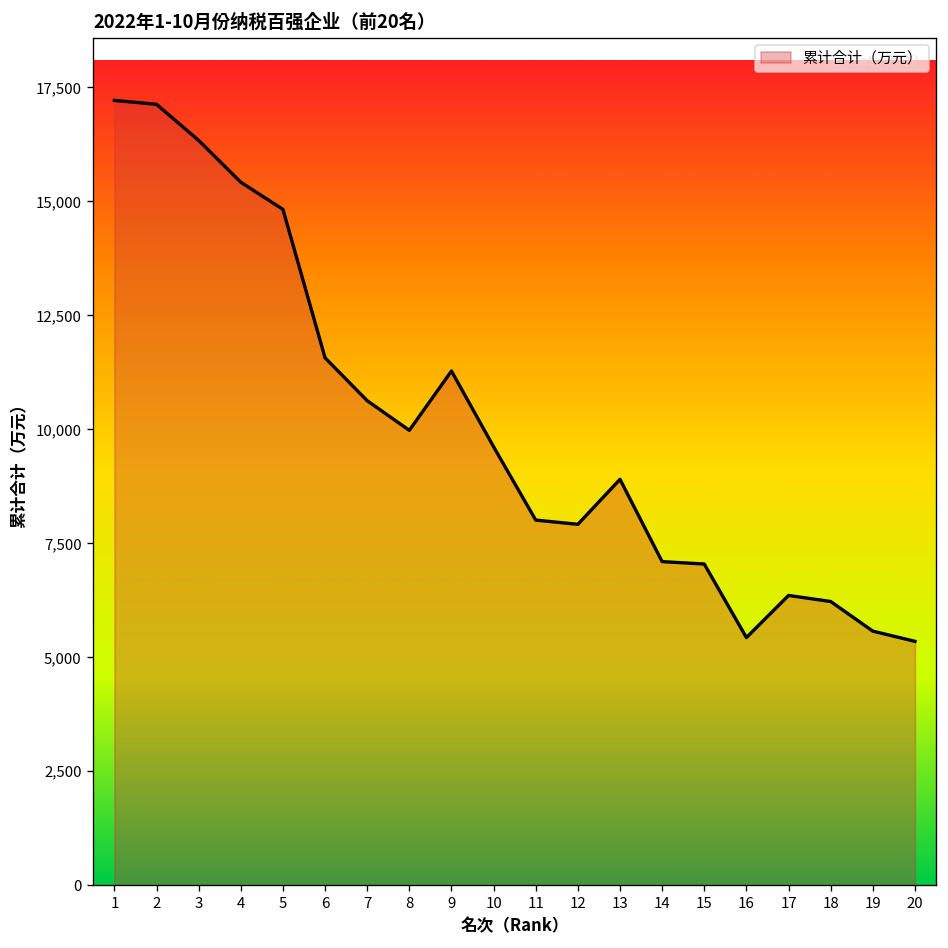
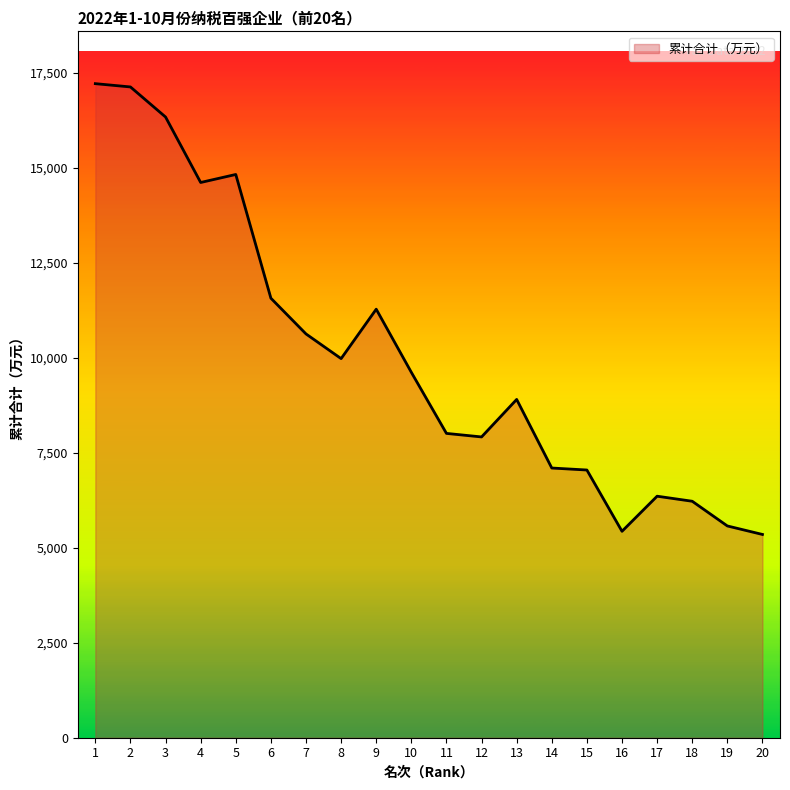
  {
    "1": "17,200",
    "2": "17,100",
    "3": "16,300",
-   "4": "15,400",
+   "4": "14,600",
    "5": "14,800",
    "6": "11,600",
    "7": "10,600",
    "8": "10,000",
    "9": "11,300",
    "10": "9,600",
    "11": "8,000",
    "12": "7,900",
    "13": "8,900",
    "14": "7,100",
    "15": "7,000",
    "16": "5,400",
    "17": "6,400",
    "18": "6,200",
    "19": "5,600",
    "20": "5,400"
  }
